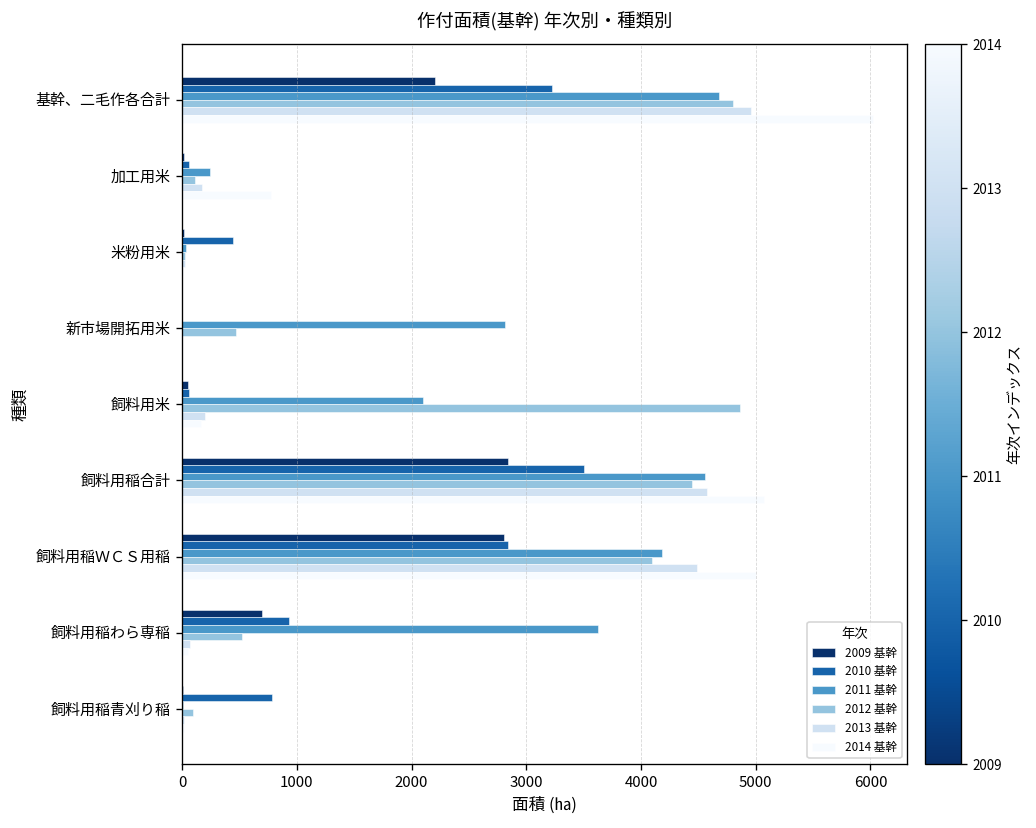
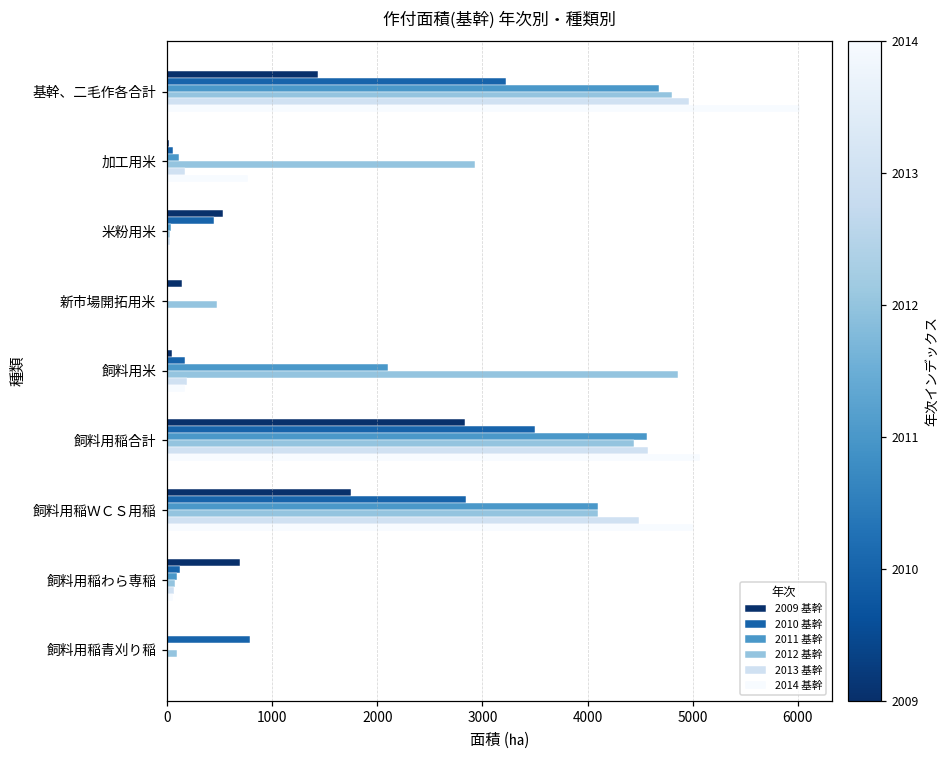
  {
    "2009 基幹": {
-     "基幹、二毛作各合計": 2200,
-     "米粉用米": 0,
-     "新市場開拓用米": 0,
+     "基幹、二毛作各合計": 1400,
+     "米粉用米": 500,
+     "新市場開拓用米": 100,
      "飼料用米": 0,
      "飼料用稲合計": 2800,
-     "飼料用稲ＷＣＳ用稲": 2800,
+     "飼料用稲ＷＣＳ用稲": 1700,
      "飼料用稲わら専稲": 700
    },
    "2010 基幹": {
      "基幹、二毛作各合計": 3200,
      "加工用米": 100,
      "米粉用米": 400,
      "新市場開拓用米": 0,
-     "飼料用米": 100,
+     "飼料用米": 200,
      "飼料用稲合計": 3500,
      "飼料用稲ＷＣＳ用稲": 2800,
-     "飼料用稲わら専稲": 900,
+     "飼料用稲わら専稲": 100,
      "飼料用稲青刈り稲": 800
    },
    "2011 基幹": {
      "基幹、二毛作各合計": 4700,
-     "加工用米": 200,
+     "加工用米": 100,
      "米粉用米": 0,
-     "新市場開拓用米": 2800,
+     "新市場開拓用米": 0,
      "飼料用米": 2100,
      "飼料用稲合計": 4600,
-     "飼料用稲ＷＣＳ用稲": 4200,
-     "飼料用稲わら専稲": 3600
+     "飼料用稲ＷＣＳ用稲": 4100,
+     "飼料用稲わら専稲": 100
    },
    "2012 基幹": {
      "基幹、二毛作各合計": 4800,
-     "加工用米": 100,
+     "加工用米": 2900,
      "新市場開拓用米": 500,
      "飼料用米": 4900,
      "飼料用稲合計": 4400,
      "飼料用稲ＷＣＳ用稲": 4100,
-     "飼料用稲わら専稲": 500,
+     "飼料用稲わら専稲": 100,
      "飼料用稲青刈り稲": 100
    }
  }
